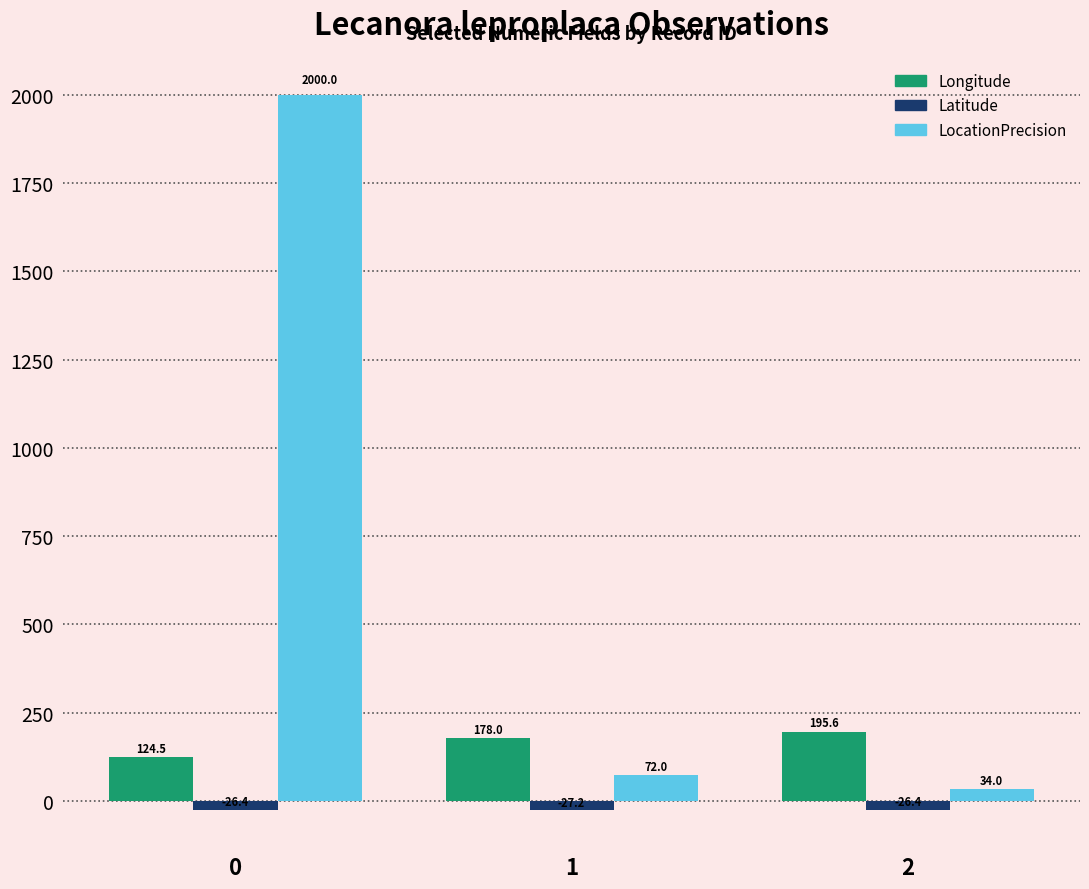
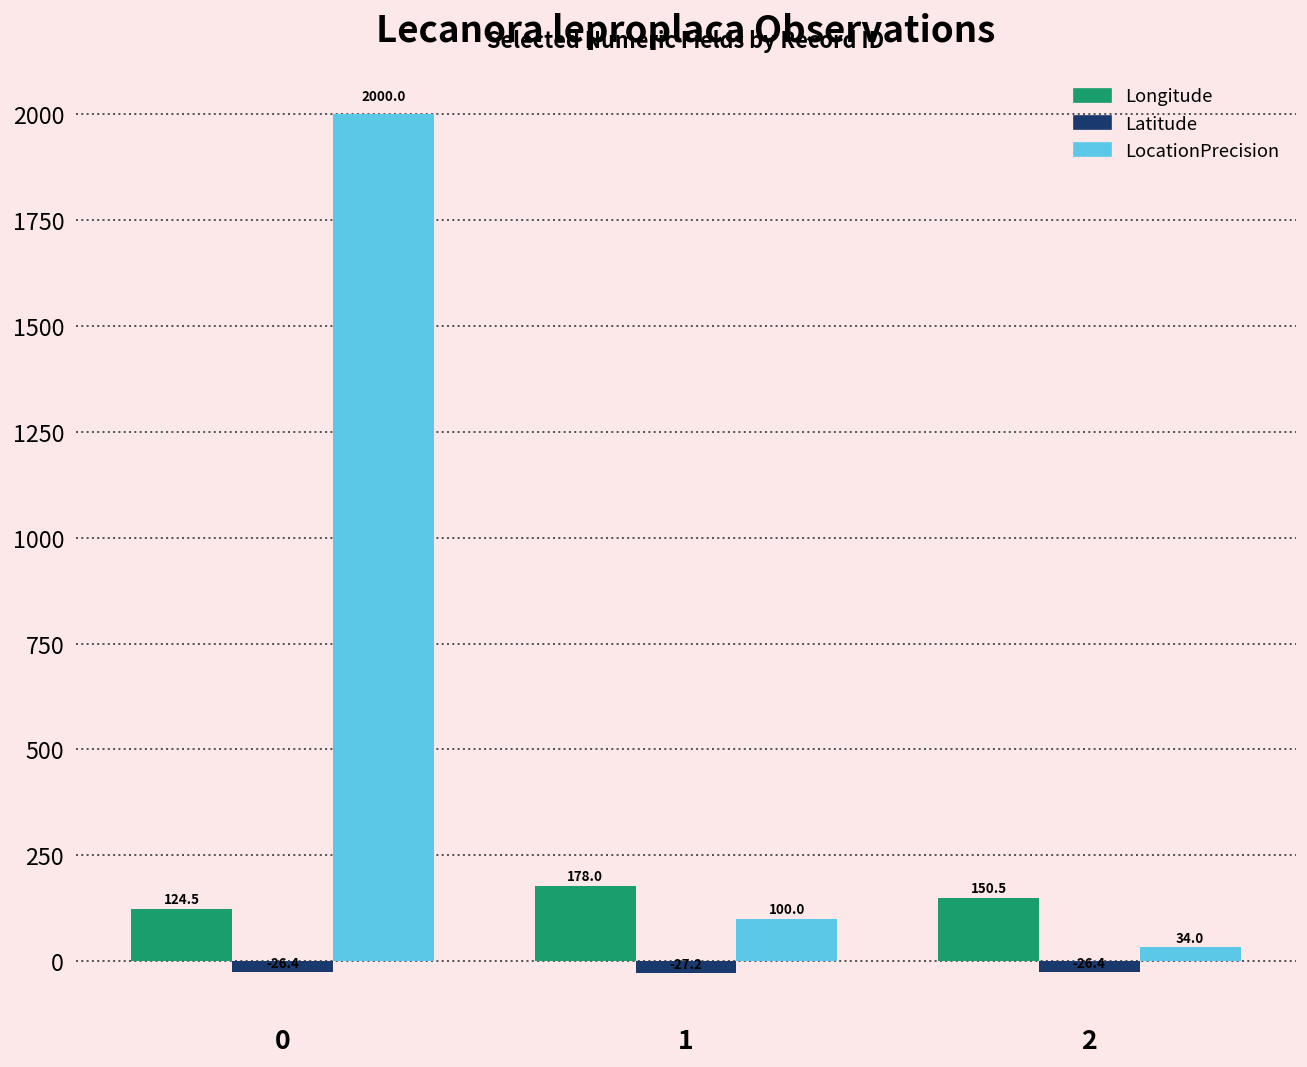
  {
    "Longitude": {
      "0": 124.5,
      "1": 178.0,
-     "2": 195.6
+     "2": 150.5
    },
    "Latitude": {
      "0": -26.4,
      "1": -27.2,
      "2": -26.4
    },
    "LocationPrecision": {
      "0": 2000.0,
-     "1": 72.0,
+     "1": 100.0,
      "2": 34.0
    }
  }
